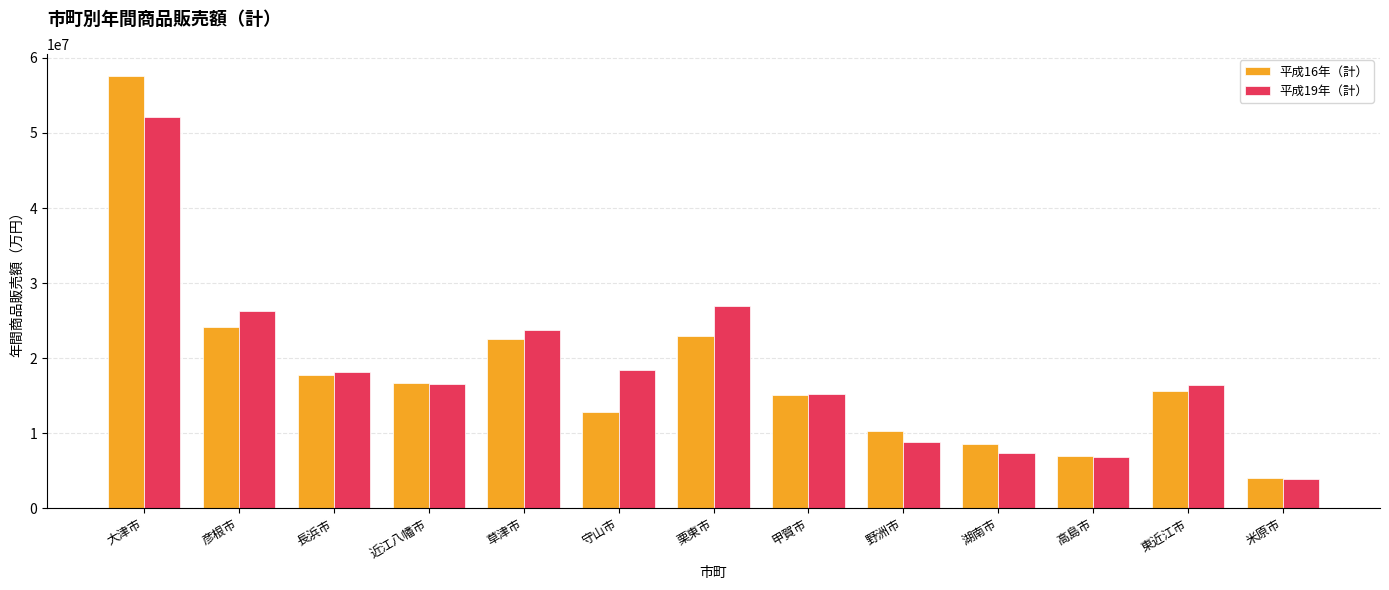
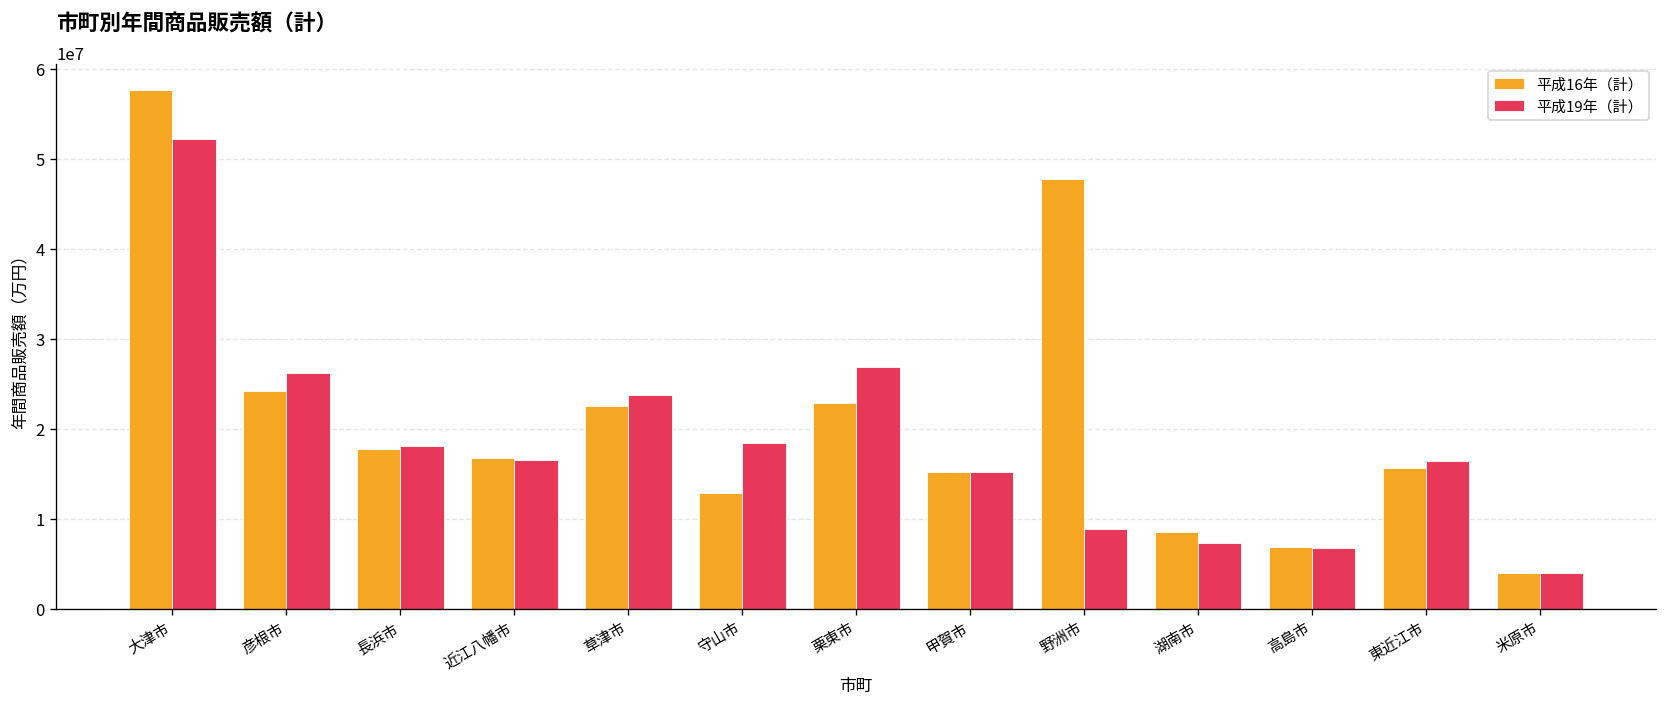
  {
    "平成16年（計）": {
      "大津市": 58000000,
      "彦根市": 24000000,
      "長浜市": 18000000,
      "近江八幡市": 17000000,
      "草津市": 22000000,
      "守山市": 13000000,
      "栗東市": 23000000,
      "甲賀市": 15000000,
-     "野洲市": 10000000,
+     "野洲市": 48000000,
      "湖南市": 9000000,
      "高島市": 7000000,
      "東近江市": 16000000,
      "米原市": 4000000
    },
    "平成19年（計）": {
      "大津市": 52000000,
      "彦根市": 26000000,
      "長浜市": 18000000,
      "近江八幡市": 17000000,
      "草津市": 24000000,
      "守山市": 18000000,
      "栗東市": 27000000,
      "甲賀市": 15000000,
      "野洲市": 9000000,
      "湖南市": 7000000,
      "高島市": 7000000,
      "東近江市": 16000000,
      "米原市": 4000000
    }
  }
